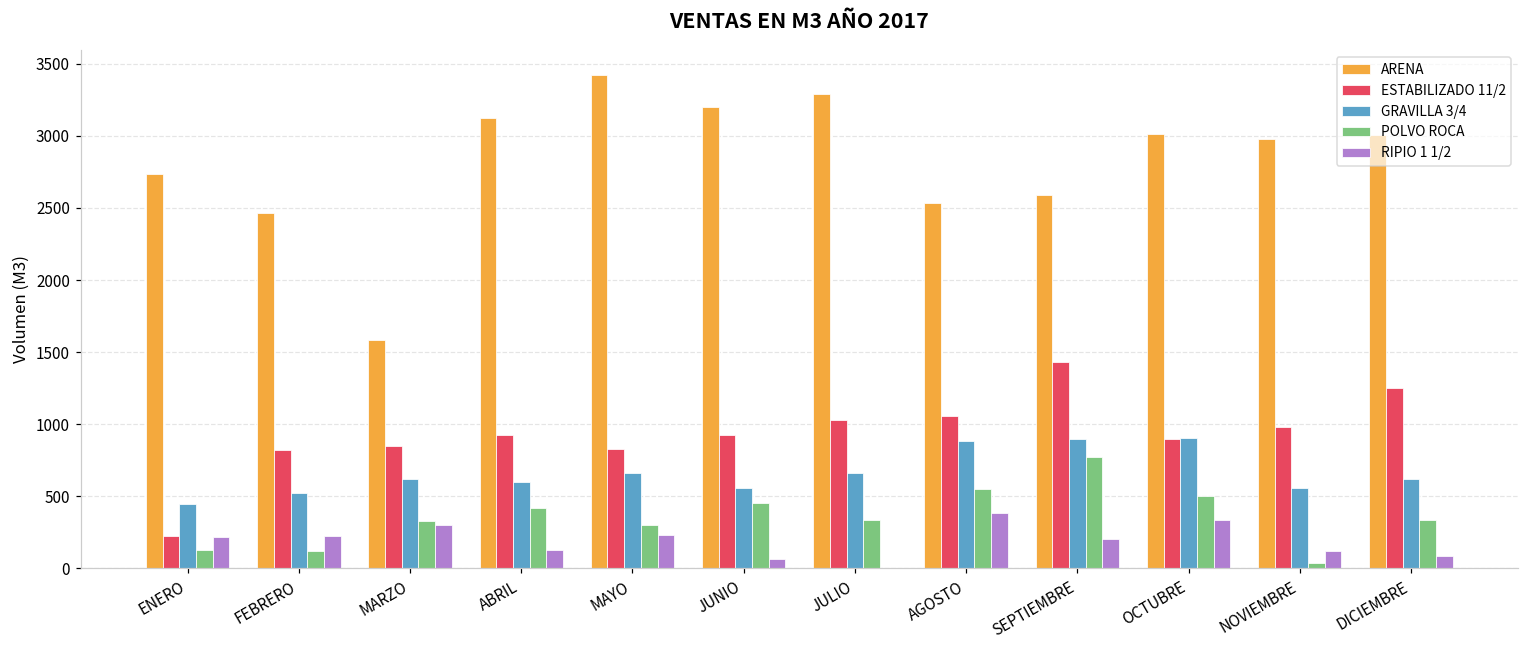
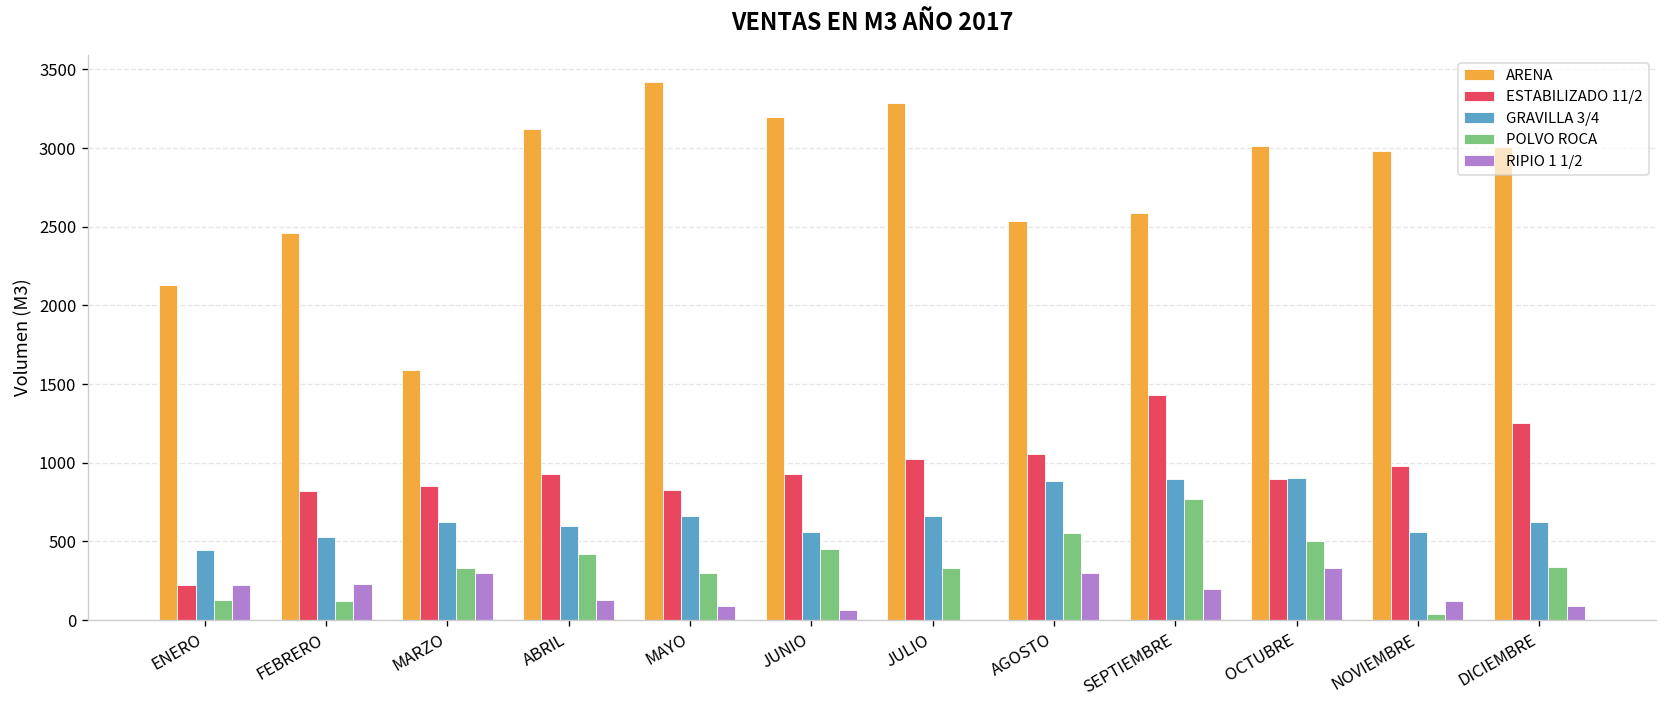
  {
    "ARENA": {
-     "ENERO": 2740,
+     "ENERO": 2130,
      "FEBRERO": 2460,
      "MARZO": 1590,
      "ABRIL": 3120,
      "MAYO": 3420,
      "JUNIO": 3200,
      "JULIO": 3290,
      "AGOSTO": 2530,
      "SEPTIEMBRE": 2590,
      "OCTUBRE": 3010,
      "NOVIEMBRE": 2980
    },
    "ESTABILIZADO 11/2": {
      "ENERO": 220,
      "FEBRERO": 820,
      "MARZO": 850,
      "ABRIL": 930,
      "MAYO": 830,
      "JUNIO": 930,
      "JULIO": 1030,
      "AGOSTO": 1060,
      "SEPTIEMBRE": 1430,
      "OCTUBRE": 900,
      "NOVIEMBRE": 980,
      "DICIEMBRE": 1250
    },
    "GRAVILLA 3/4": {
      "ENERO": 440,
      "FEBRERO": 530,
      "MARZO": 620,
      "ABRIL": 600,
      "MAYO": 660,
      "JUNIO": 560,
      "JULIO": 660,
      "AGOSTO": 890,
      "SEPTIEMBRE": 900,
      "OCTUBRE": 900,
      "NOVIEMBRE": 560,
      "DICIEMBRE": 620
    },
    "POLVO ROCA": {
      "ENERO": 130,
      "FEBRERO": 120,
      "MARZO": 330,
      "ABRIL": 420,
      "MAYO": 300,
      "JUNIO": 460,
      "JULIO": 330,
      "AGOSTO": 550,
      "SEPTIEMBRE": 770,
      "OCTUBRE": 500,
      "NOVIEMBRE": 40,
      "DICIEMBRE": 340
    },
    "RIPIO 1 1/2": {
      "ENERO": 220,
      "FEBRERO": 230,
      "MARZO": 300,
      "ABRIL": 130,
-     "MAYO": 240,
+     "MAYO": 90,
      "JUNIO": 70,
      "JULIO": 0,
-     "AGOSTO": 390,
+     "AGOSTO": 300,
      "SEPTIEMBRE": 200,
      "OCTUBRE": 330,
      "NOVIEMBRE": 120,
      "DICIEMBRE": 90
    }
  }
